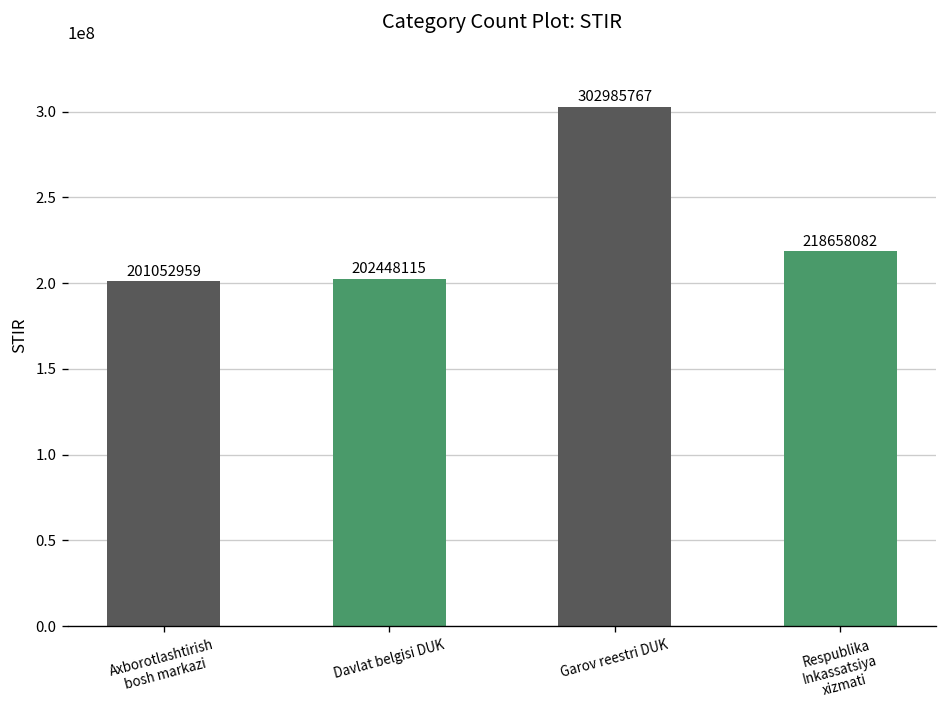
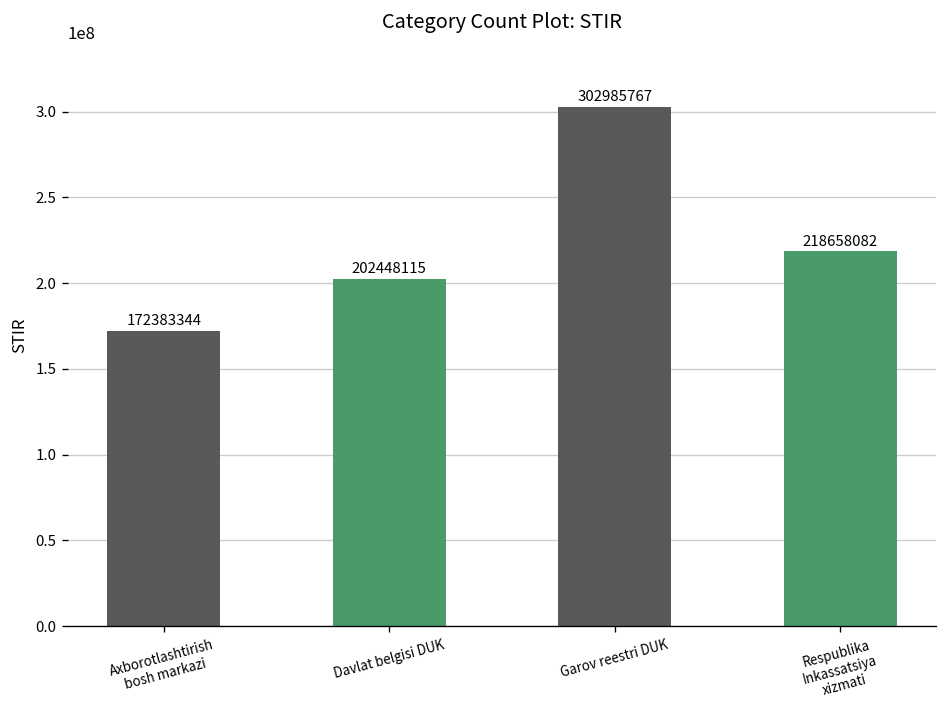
  {
-   "Axborotlashtirish bosh markazi": 201052959,
+   "Axborotlashtirish bosh markazi": 172383344,
    "Davlat belgisi DUK": 202448115,
    "Garov reestri DUK": 302985767,
    "Respublika Inkassatsiya xizmati": 218658082
  }
